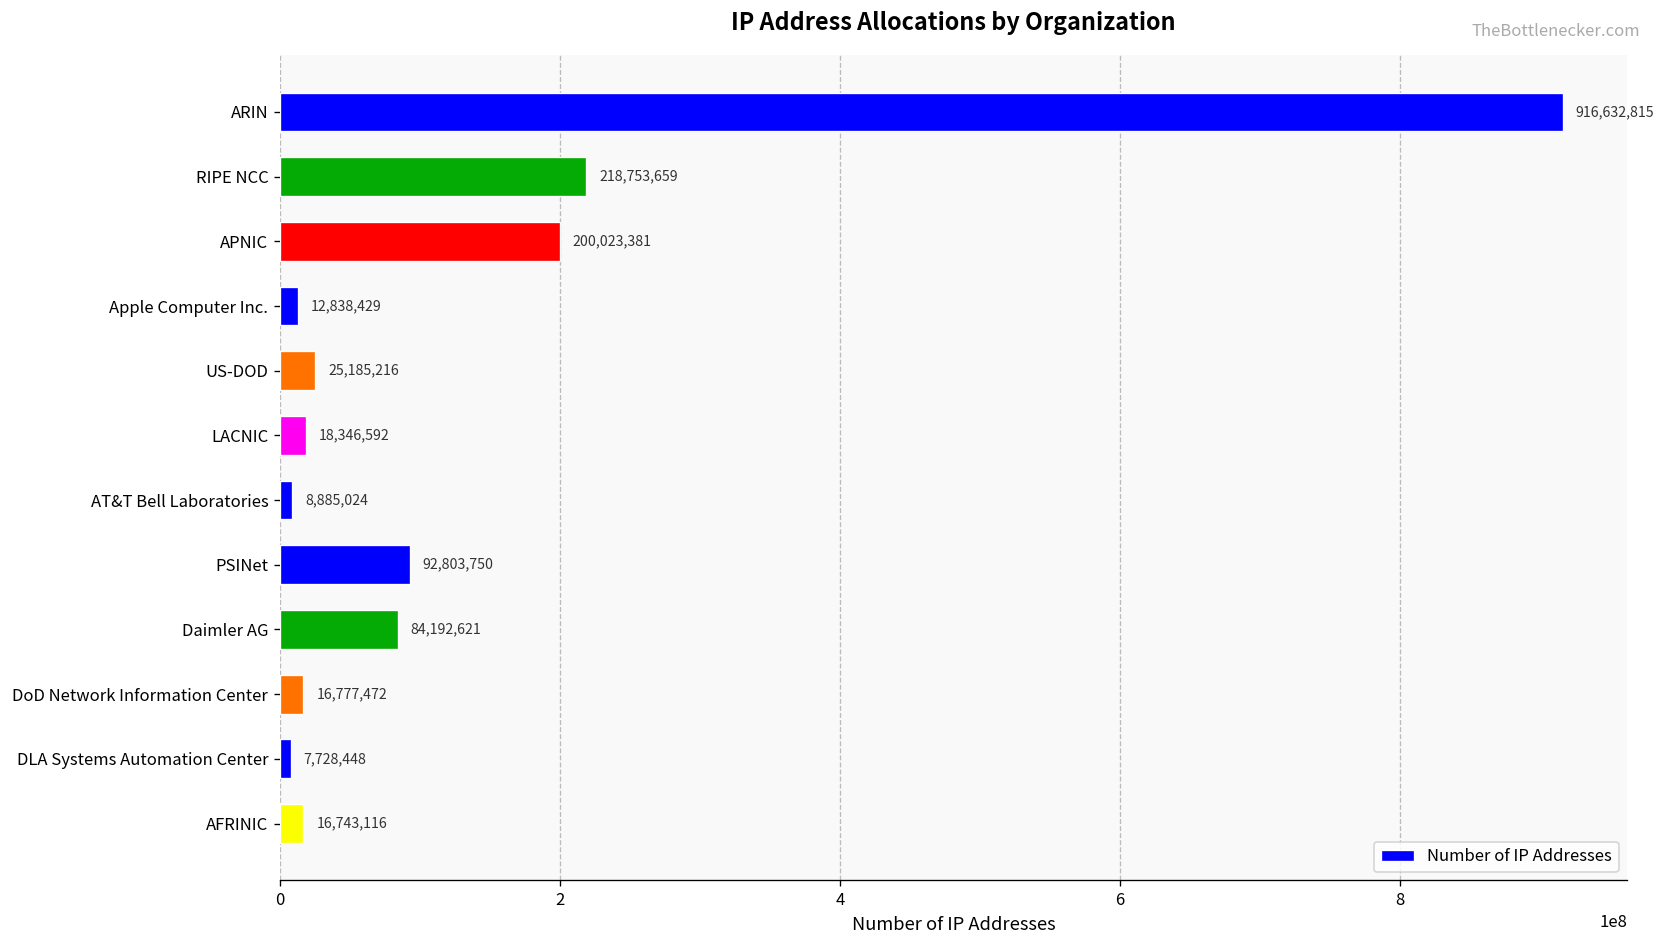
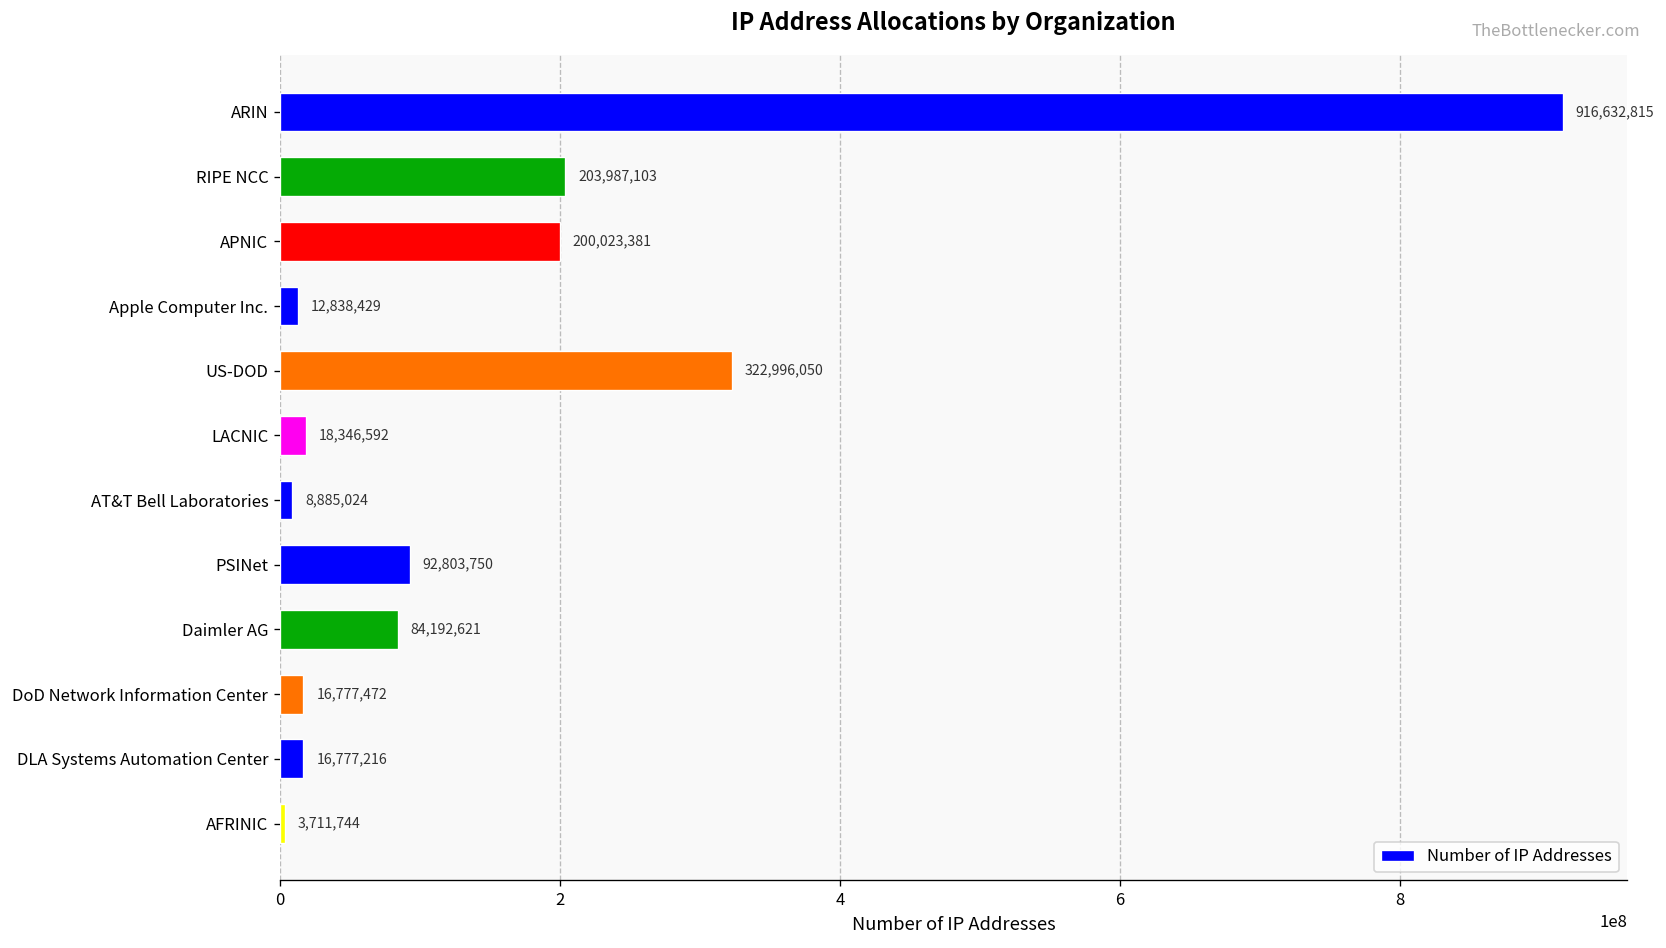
  {
    "ARIN": "916,632,815",
-   "RIPE NCC": "218,753,659",
+   "RIPE NCC": "203,987,103",
    "APNIC": "200,023,381",
    "Apple Computer Inc.": "12,838,429",
-   "US-DOD": "25,185,216",
+   "US-DOD": "322,996,050",
    "LACNIC": "18,346,592",
    "AT&T Bell Laboratories": "8,885,024",
    "PSINet": "92,803,750",
    "Daimler AG": "84,192,621",
    "DoD Network Information Center": "16,777,472",
-   "DLA Systems Automation Center": "7,728,448",
-   "AFRINIC": "16,743,116"
+   "DLA Systems Automation Center": "16,777,216",
+   "AFRINIC": "3,711,744"
  }
